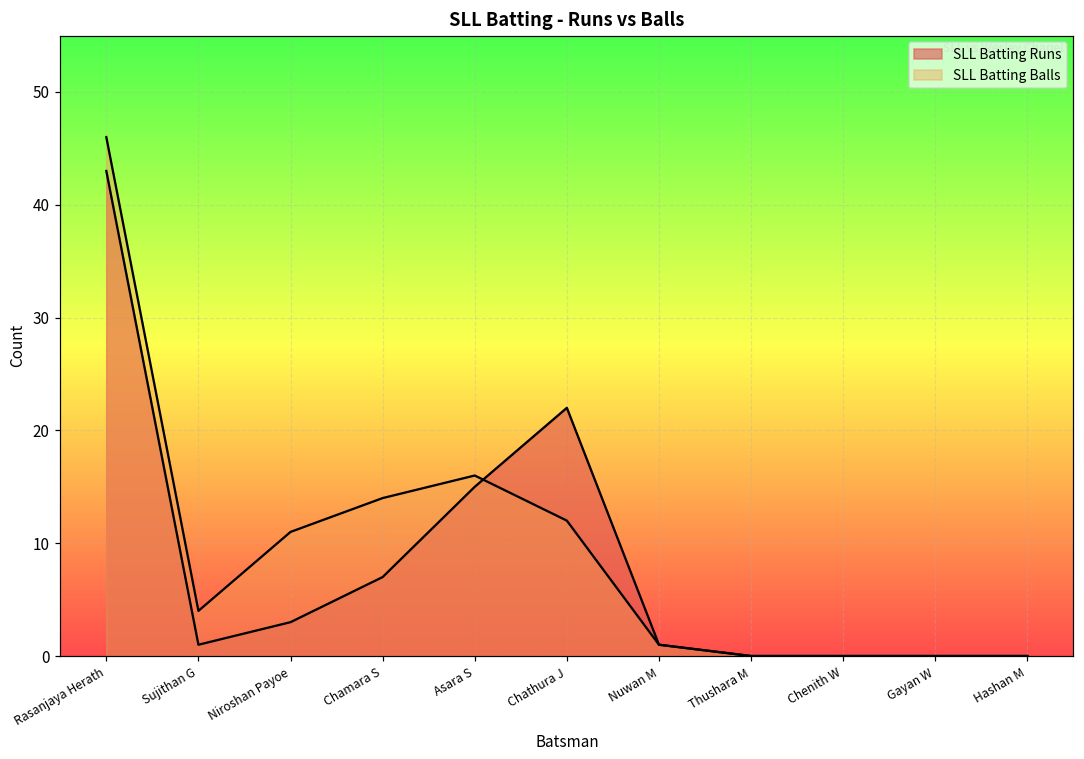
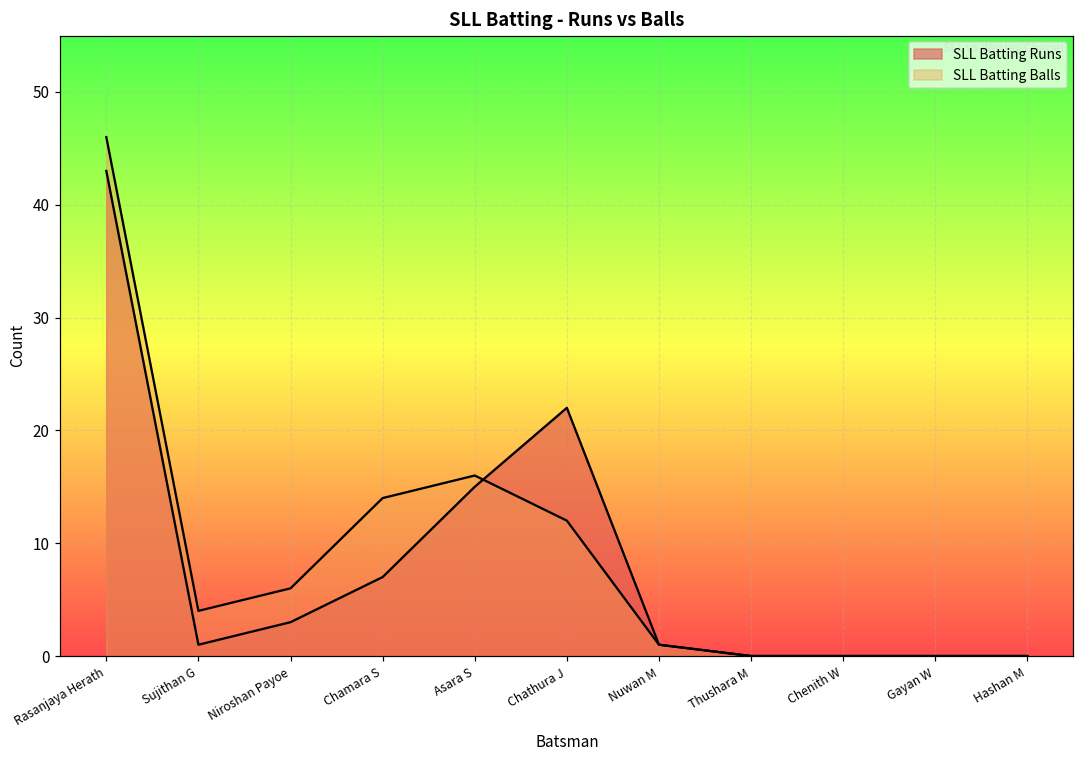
  {
    "SLL Batting Runs": {
      "Rasanjaya Herath": 43,
      "Sujithan G": 1,
      "Niroshan Payoe": 3,
      "Chamara S": 7,
      "Asara S": 15,
      "Chathura J": 22
    },
    "SLL Batting Balls": {
      "Rasanjaya Herath": 46,
      "Sujithan G": 4,
-     "Niroshan Payoe": 11,
+     "Niroshan Payoe": 6,
      "Chamara S": 14,
      "Asara S": 16,
      "Chathura J": 12
    }
  }
